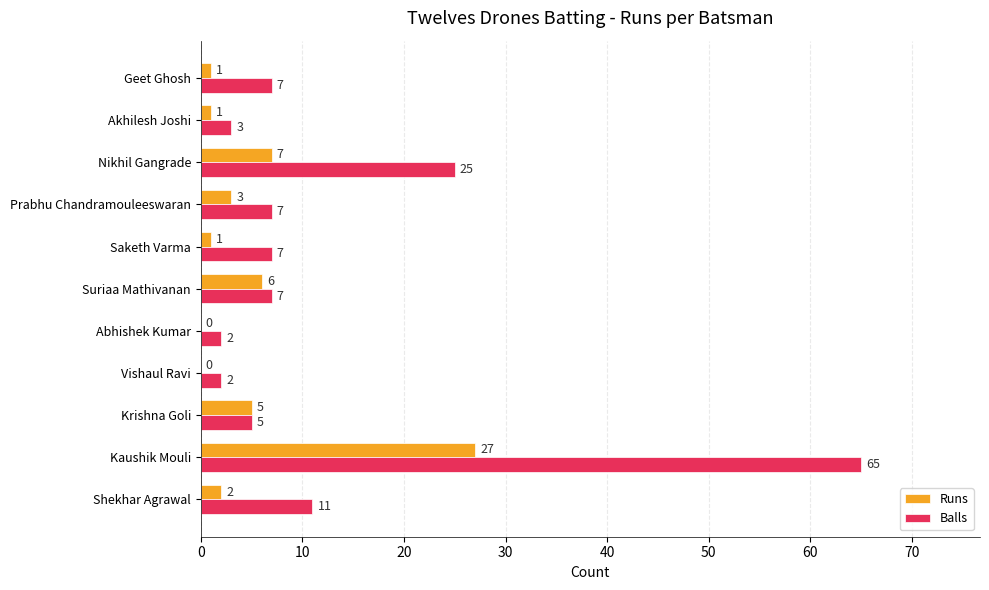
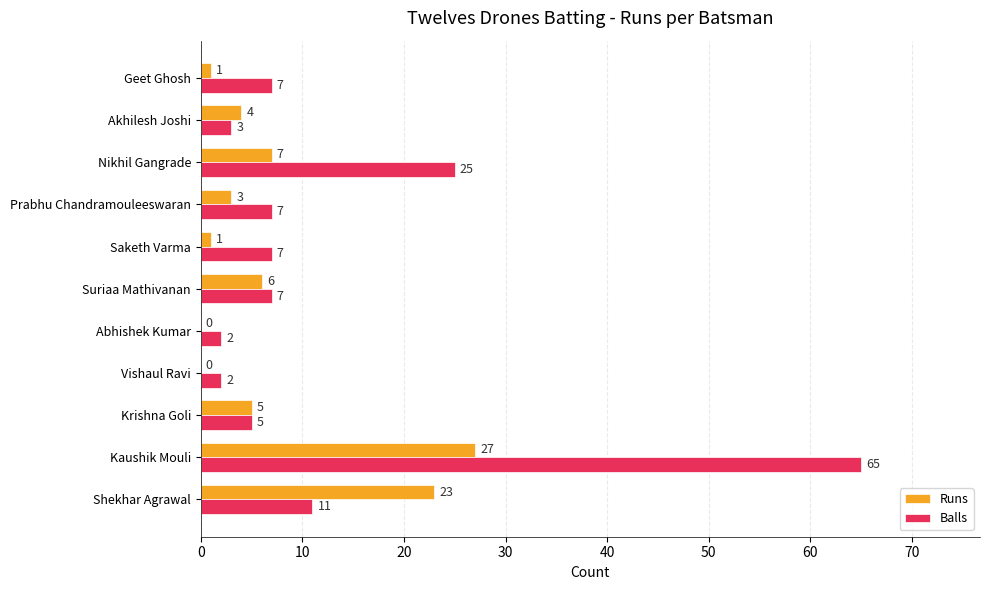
  {
    "Runs": {
      "Geet Ghosh": 1,
-     "Akhilesh Joshi": 1,
+     "Akhilesh Joshi": 4,
      "Nikhil Gangrade": 7,
      "Prabhu Chandramouleeswaran": 3,
      "Saketh Varma": 1,
      "Suriaa Mathivanan": 6,
      "Abhishek Kumar": 0,
      "Vishaul Ravi": 0,
      "Krishna Goli": 5,
      "Kaushik Mouli": 27,
-     "Shekhar Agrawal": 2
+     "Shekhar Agrawal": 23
    },
    "Balls": {
      "Geet Ghosh": 7,
      "Akhilesh Joshi": 3,
      "Nikhil Gangrade": 25,
      "Prabhu Chandramouleeswaran": 7,
      "Saketh Varma": 7,
      "Suriaa Mathivanan": 7,
      "Abhishek Kumar": 2,
      "Vishaul Ravi": 2,
      "Krishna Goli": 5,
      "Kaushik Mouli": 65,
      "Shekhar Agrawal": 11
    }
  }
